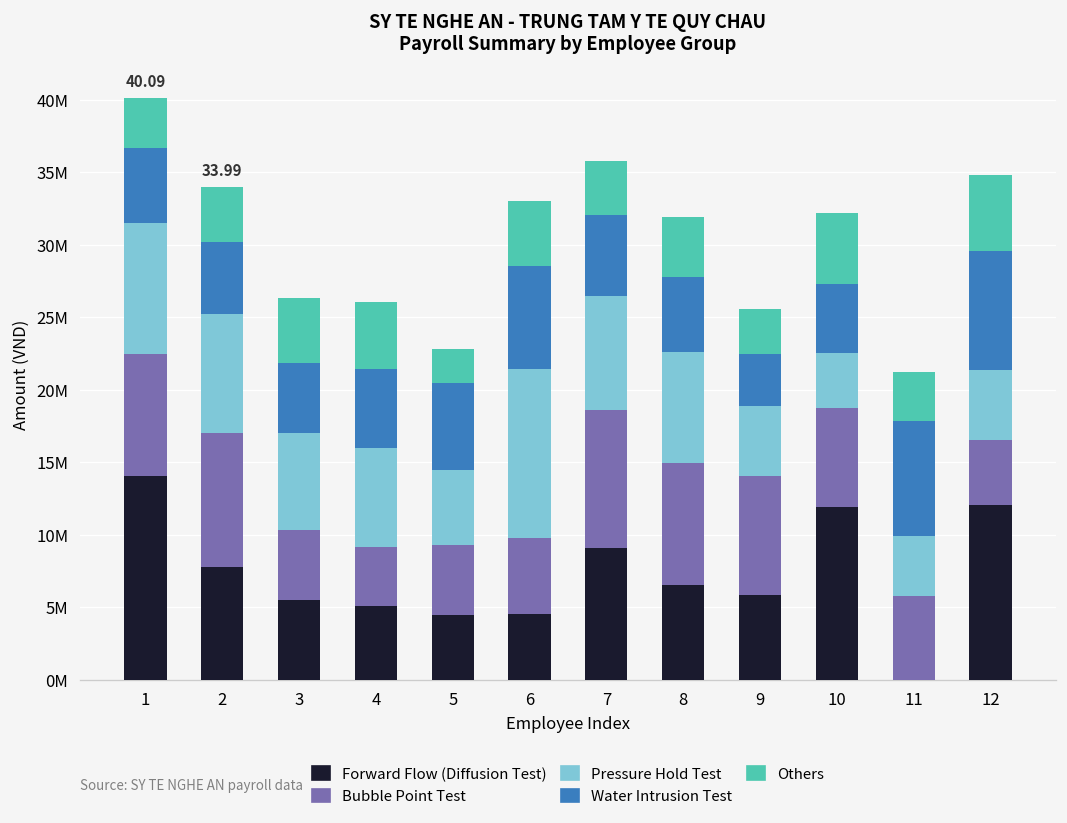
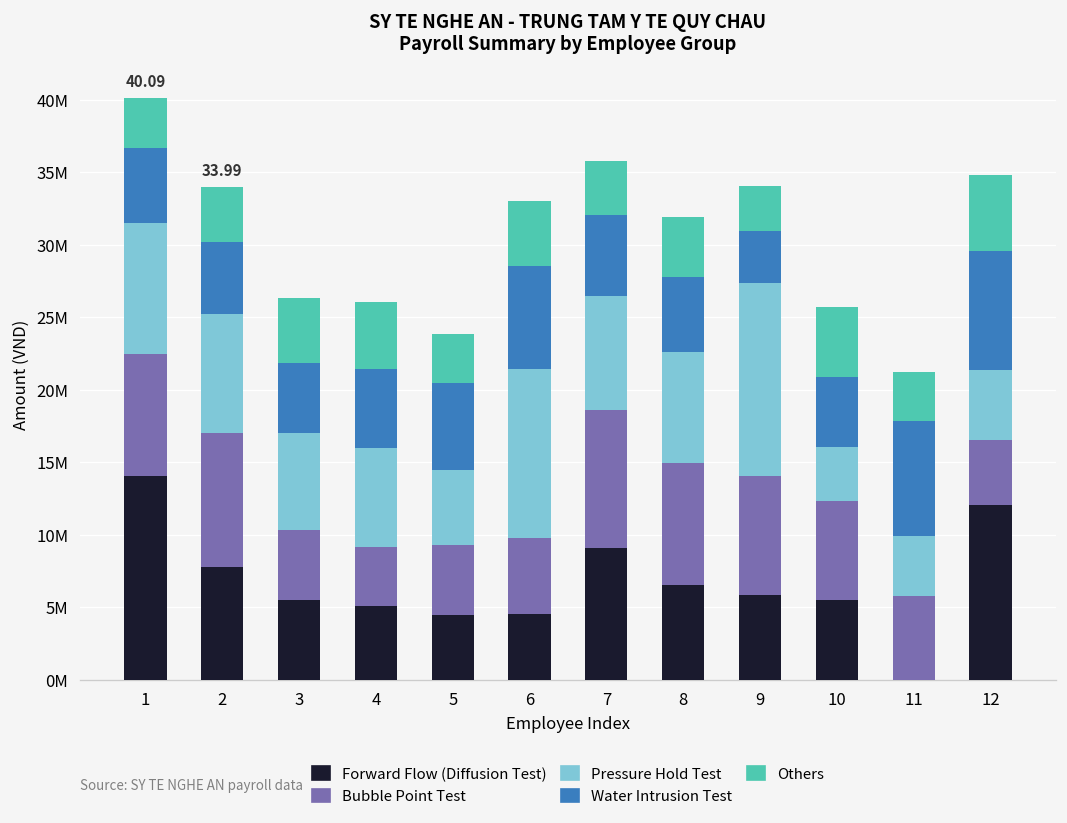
  {
    "Forward Flow (Diffusion Test)": {
      "1": 14100000,
      "2": 7800000,
      "3": 5500000,
      "4": 5000000,
      "5": 4500000,
      "6": 4600000,
      "7": 9100000,
      "8": 6500000,
      "9": 5900000,
-     "10": 11900000,
+     "10": 5500000,
      "11": 0,
      "12": 12000000
    },
    "Bubble Point Test": {
      "1": 8400000,
      "2": 9200000,
      "3": 4800000,
      "4": 4100000,
      "5": 4800000,
      "6": 5200000,
      "7": 9500000,
      "8": 8400000,
      "9": 8200000,
      "10": 6800000,
      "11": 5800000,
      "12": 4500000
    },
    "Pressure Hold Test": {
      "1": 9000000,
      "2": 8200000,
      "3": 6700000,
      "4": 6800000,
      "5": 5200000,
      "6": 11700000,
      "7": 7900000,
      "8": 7600000,
-     "9": 4800000,
+     "9": 13300000,
      "10": 3700000,
      "11": 4100000,
      "12": 4800000
    },
    "Water Intrusion Test": {
      "1": 5200000,
      "2": 5000000,
      "3": 4900000,
      "4": 5500000,
      "5": 6000000,
      "6": 7100000,
      "7": 5600000,
      "8": 5200000,
      "9": 3600000,
      "10": 4800000,
      "11": 7900000,
      "12": 8200000
    },
    "Others": {
      "3": 4500000,
      "4": 4600000,
-     "5": 2400000,
+     "5": 3400000,
      "6": 4400000,
      "7": 3700000,
      "8": 4100000,
      "9": 3100000,
      "10": 4800000,
      "11": 3400000,
      "12": 5200000
    }
  }
